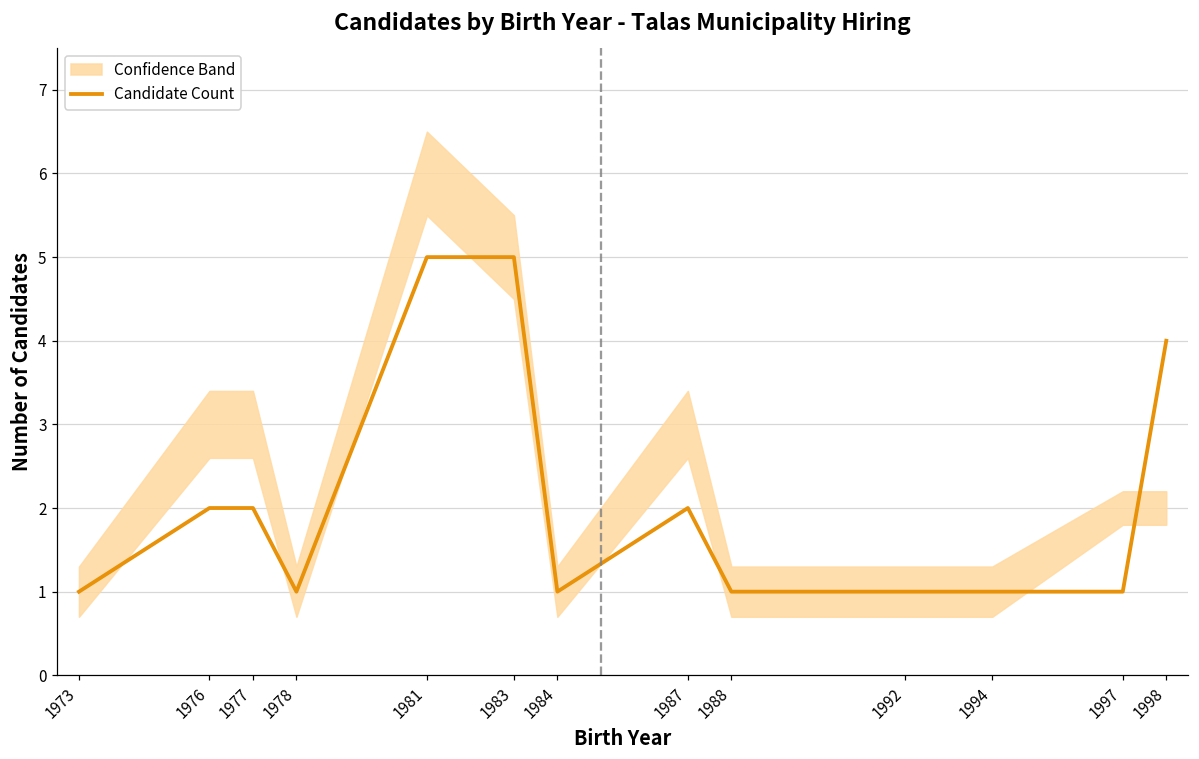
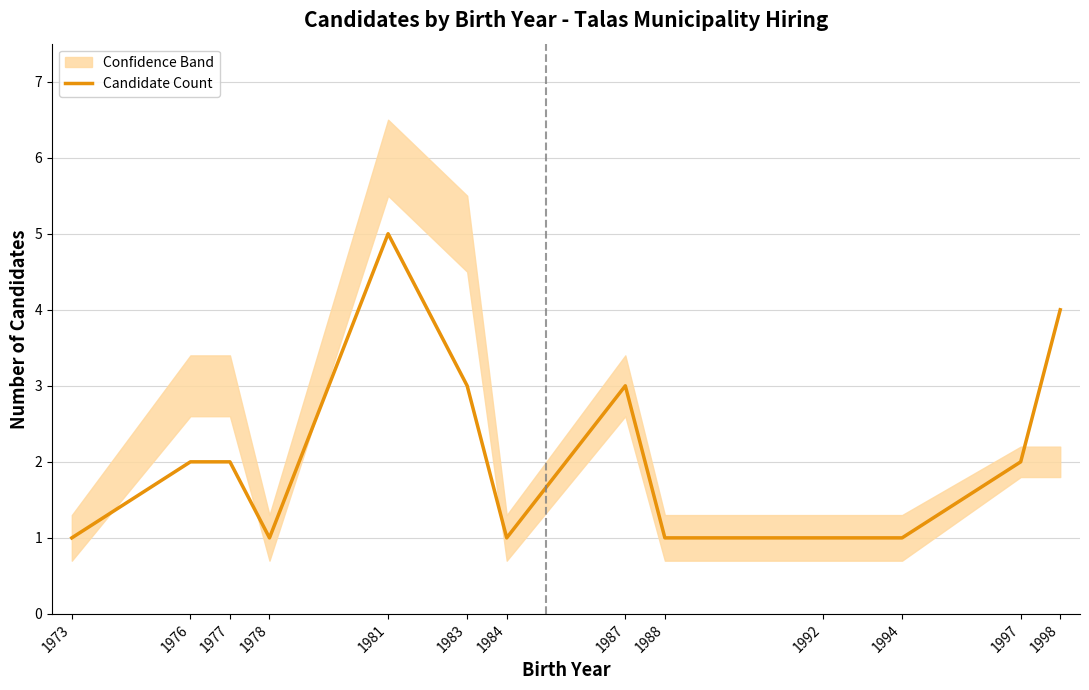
  {
    "Candidate Count": {
      "1973": 1,
      "1976": 2,
      "1977": 2,
      "1978": 1,
      "1981": 5,
-     "1983": 5,
+     "1983": 3,
      "1984": 1,
-     "1987": 2,
+     "1987": 3,
      "1988": 1,
      "1992": 1,
      "1994": 1,
-     "1997": 1,
+     "1997": 2,
      "1998": 4
    }
  }
